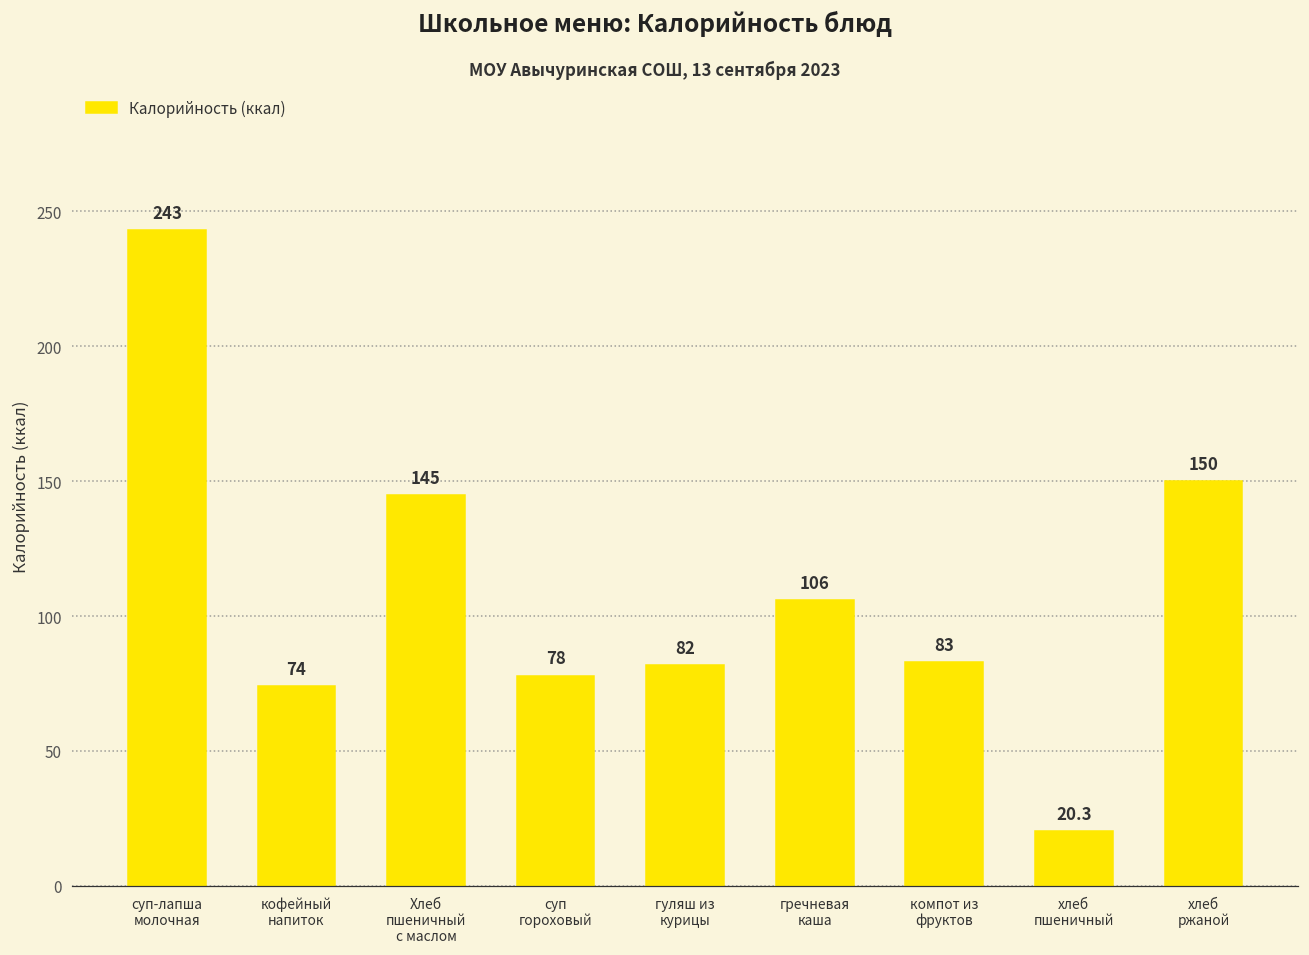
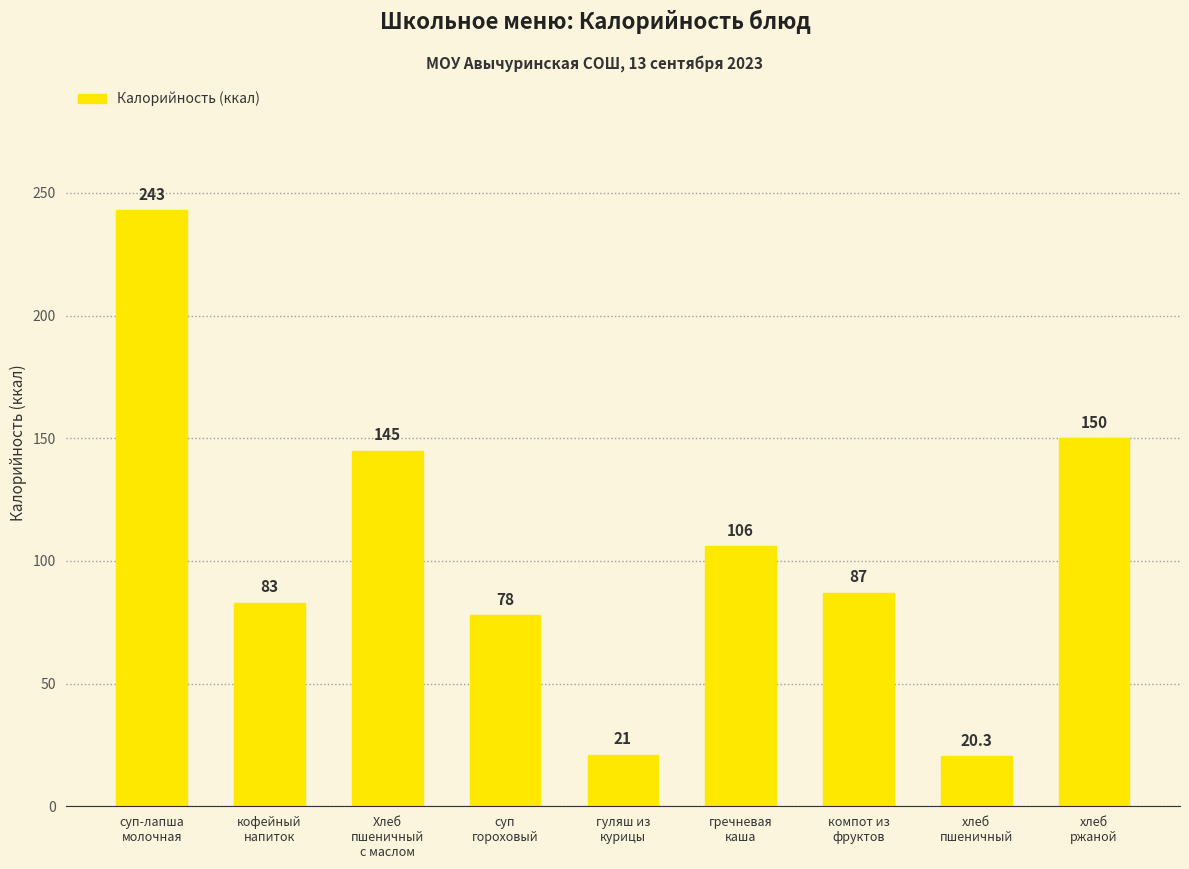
  {
    "суп-лапша молочная": 243,
-   "кофейный напиток": 74,
+   "кофейный напиток": 83,
    "Хлеб пшеничный с маслом": 145,
    "суп гороховый": 78,
-   "гуляш из курицы": 82,
+   "гуляш из курицы": 21,
    "гречневая каша": 106,
-   "компот из фруктов": 83,
+   "компот из фруктов": 87,
    "хлеб пшеничный": 20.3,
    "хлеб ржаной": 150
  }
